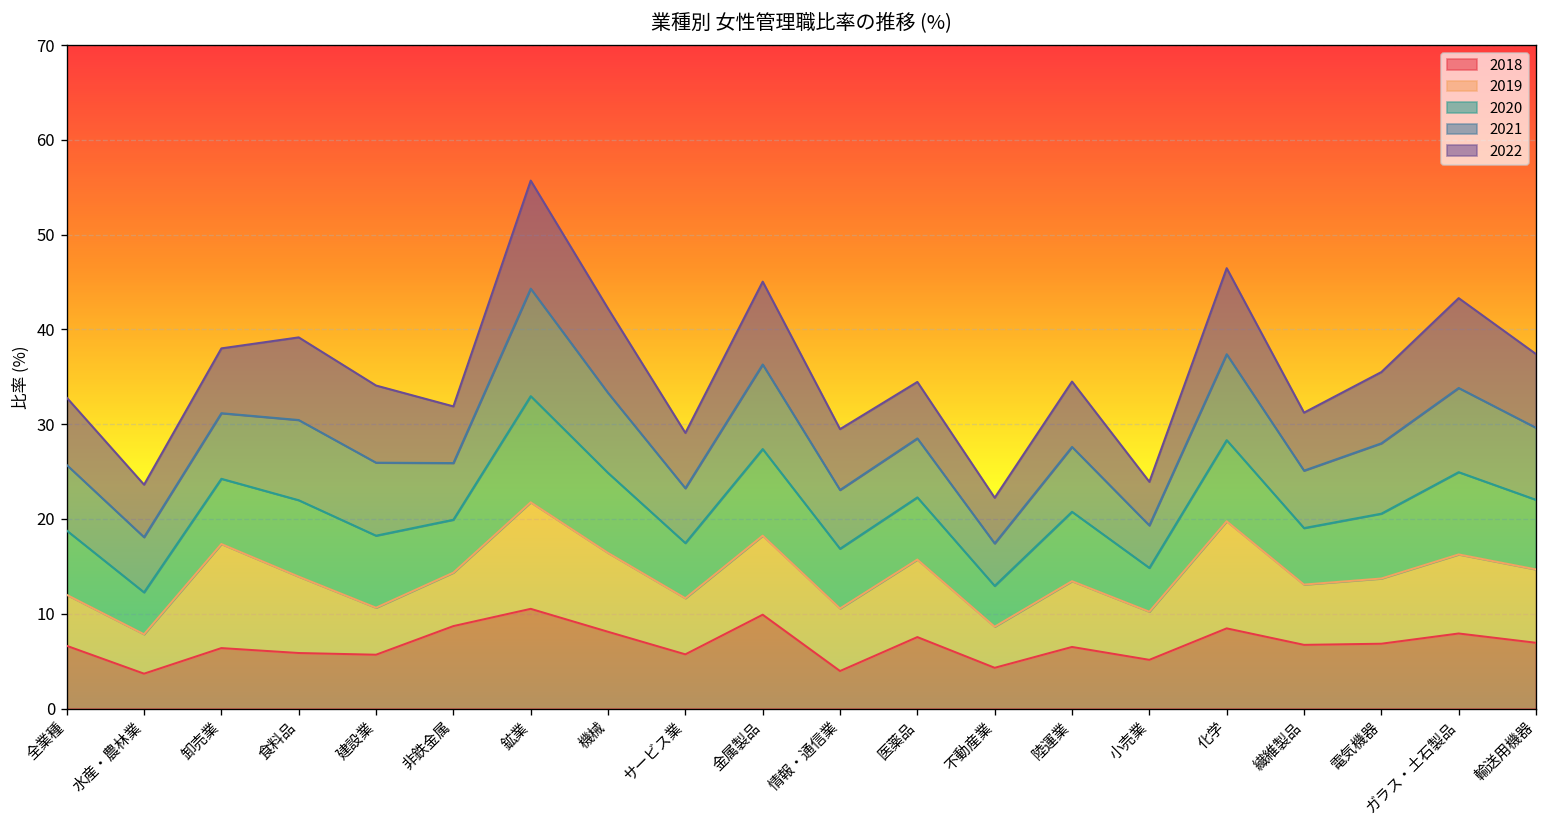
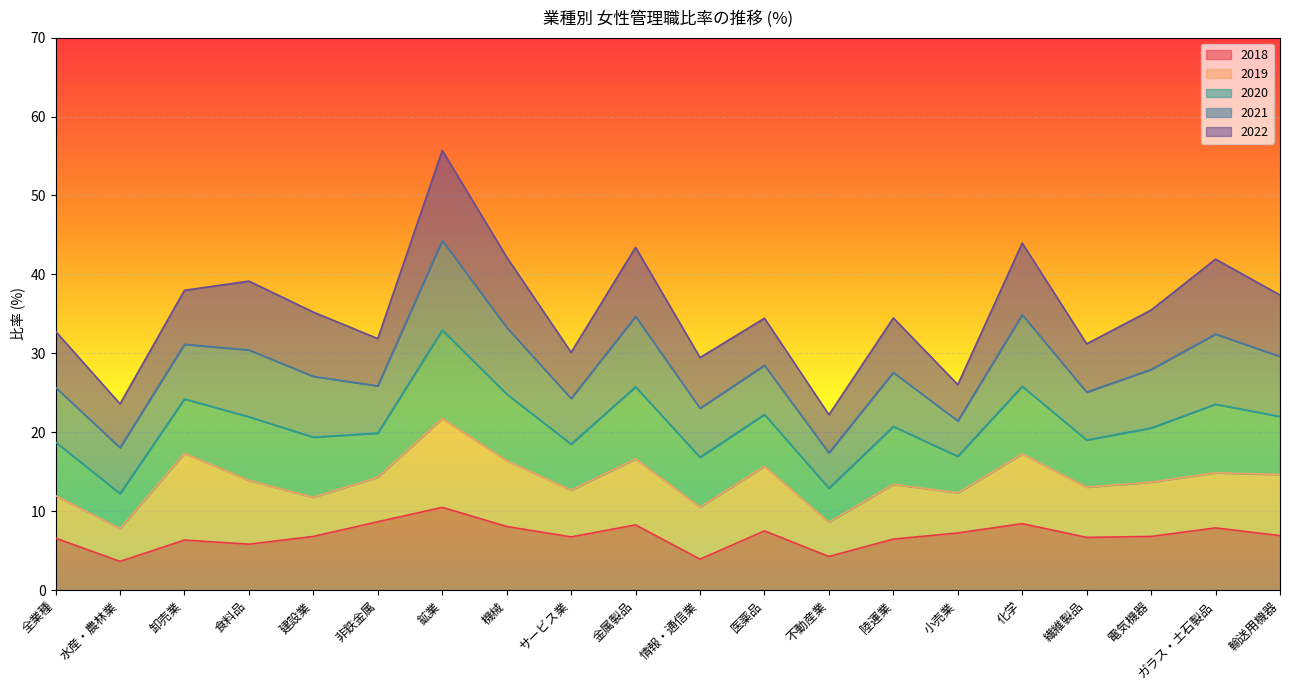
  {
    "2018": {
      "全業種": 7,
      "水産・農林業": 4,
      "卸売業": 6,
      "食料品": 6,
-     "建設業": 6,
+     "建設業": 7,
      "非鉄金属": 9,
      "鉱業": 11,
      "機械": 8,
-     "サービス業": 6,
-     "金属製品": 10,
+     "サービス業": 7,
+     "金属製品": 8,
      "情報・通信業": 4,
      "医薬品": 8,
      "不動産業": 4,
      "陸運業": 7,
-     "小売業": 5,
+     "小売業": 7,
      "化学": 8,
      "繊維製品": 7,
      "電気機器": 7,
      "ガラス・土石製品": 8,
      "輸送用機器": 7
    },
    "2019": {
      "全業種": 5,
      "水産・農林業": 4,
      "卸売業": 11,
      "食料品": 8,
      "建設業": 5,
      "非鉄金属": 6,
      "鉱業": 11,
      "機械": 8,
      "サービス業": 6,
      "金属製品": 8,
      "情報・通信業": 7,
      "医薬品": 8,
      "不動産業": 4,
      "陸運業": 7,
      "小売業": 5,
-     "化学": 11,
+     "化学": 9,
      "繊維製品": 6,
      "電気機器": 7,
-     "ガラス・土石製品": 8,
+     "ガラス・土石製品": 7,
      "輸送用機器": 8
    }
  }
